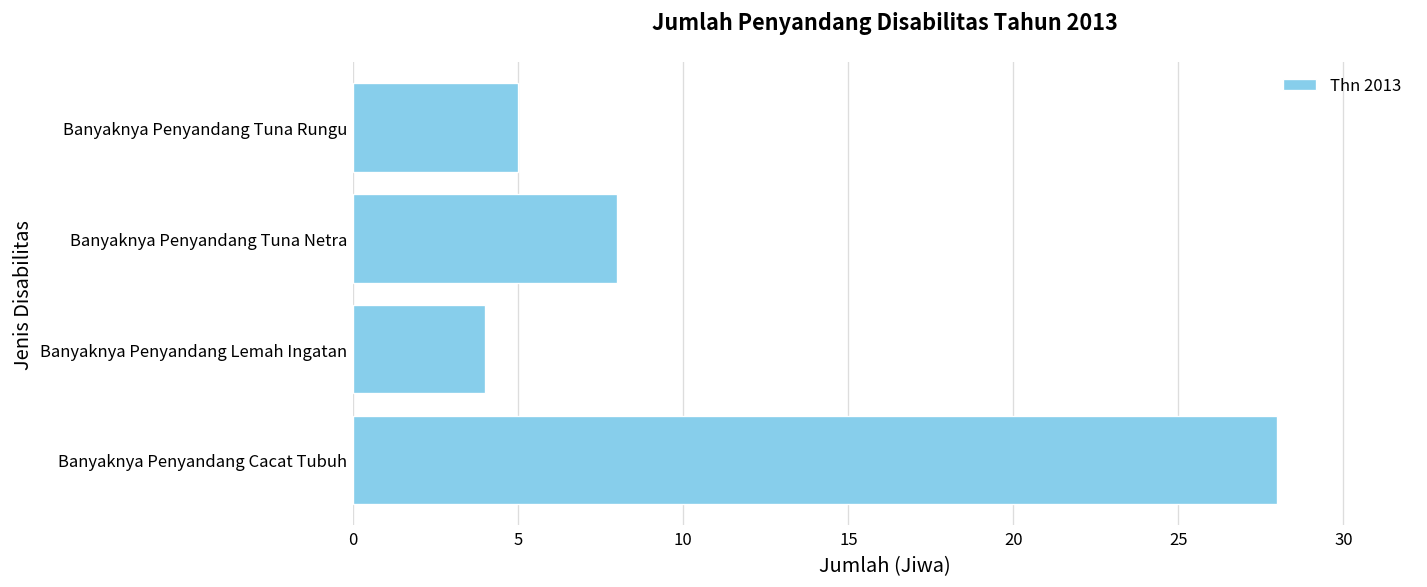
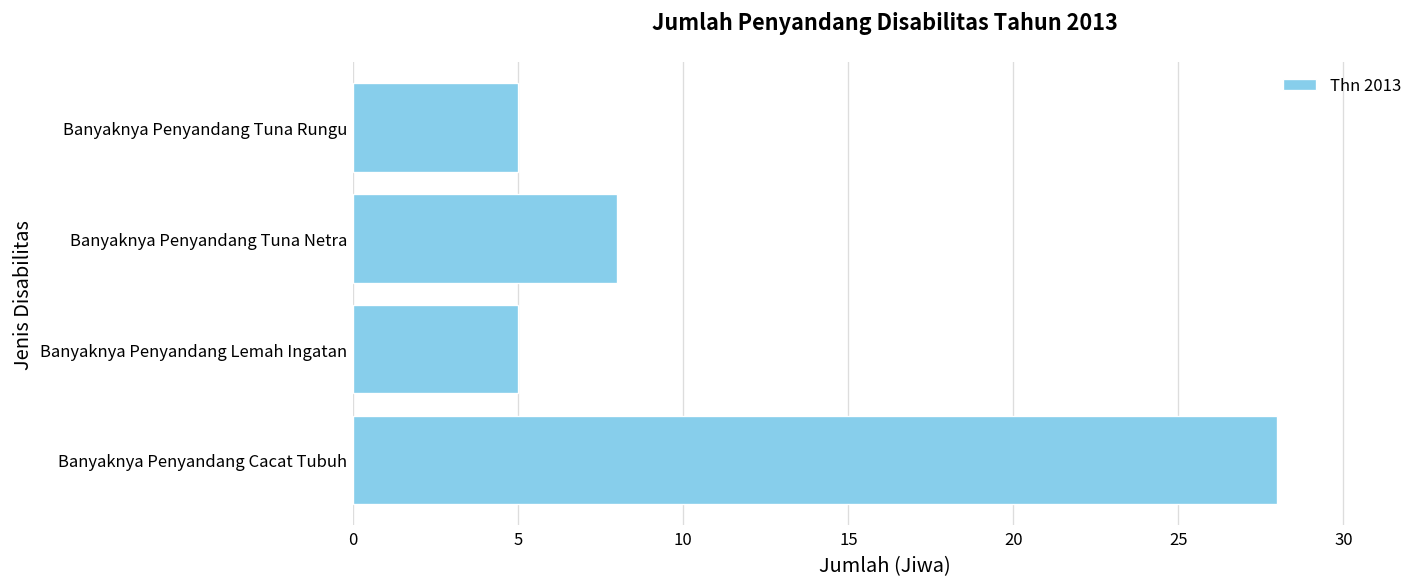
  {
    "Banyaknya Penyandang Tuna Rungu": 5,
    "Banyaknya Penyandang Tuna Netra": 8,
-   "Banyaknya Penyandang Lemah Ingatan": 4,
+   "Banyaknya Penyandang Lemah Ingatan": 5,
    "Banyaknya Penyandang Cacat Tubuh": 28
  }
